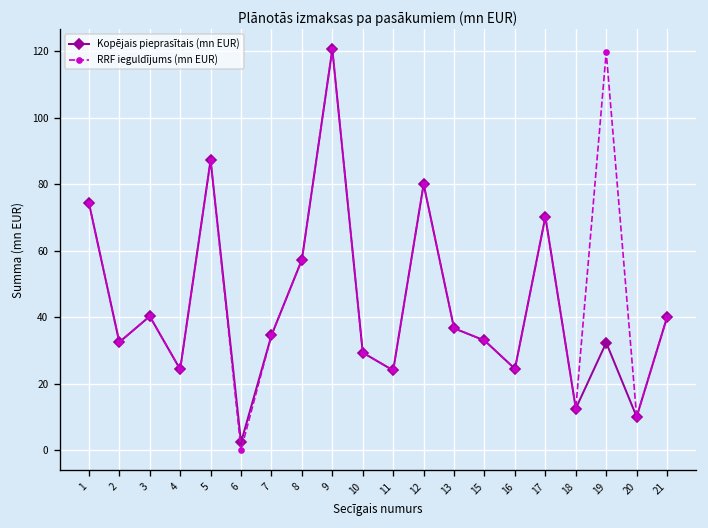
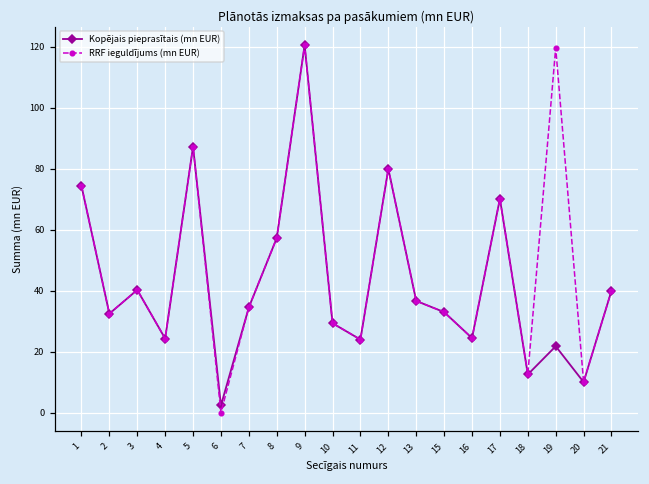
  {
    "Kopējais pieprasītais (mn EUR)": {
      "6": 2,
-     "19": 32
+     "19": 22
    },
    "RRF ieguldījums (mn EUR)": {
      "6": 0,
      "19": 120
    }
  }
